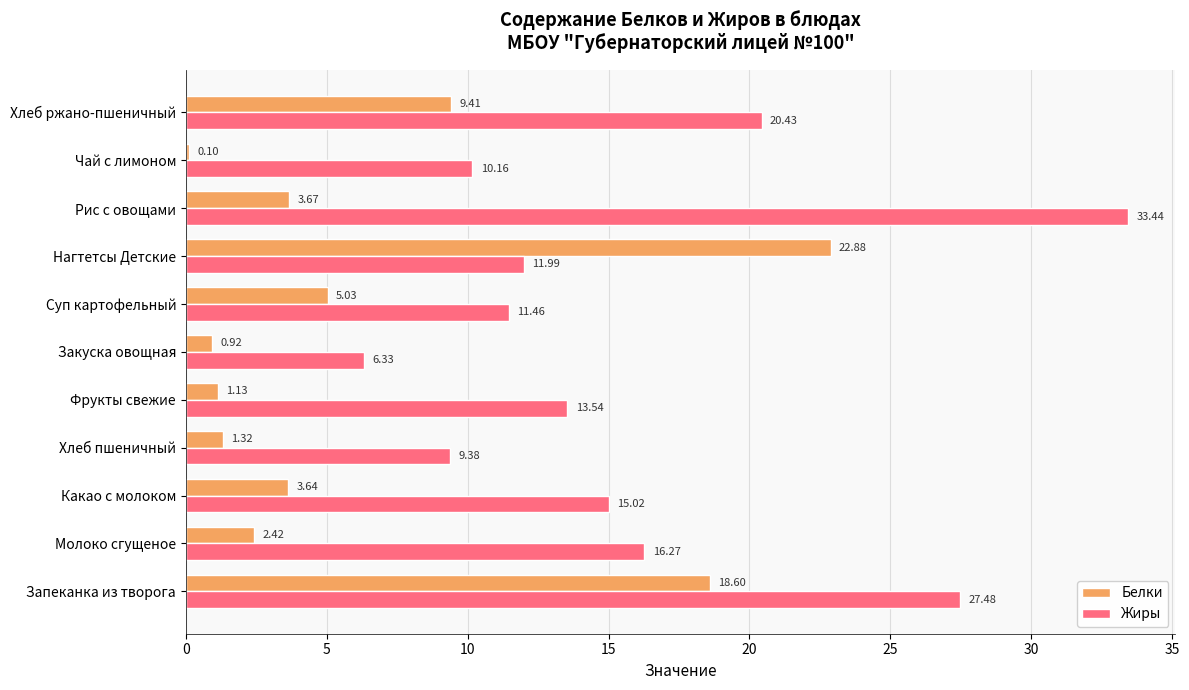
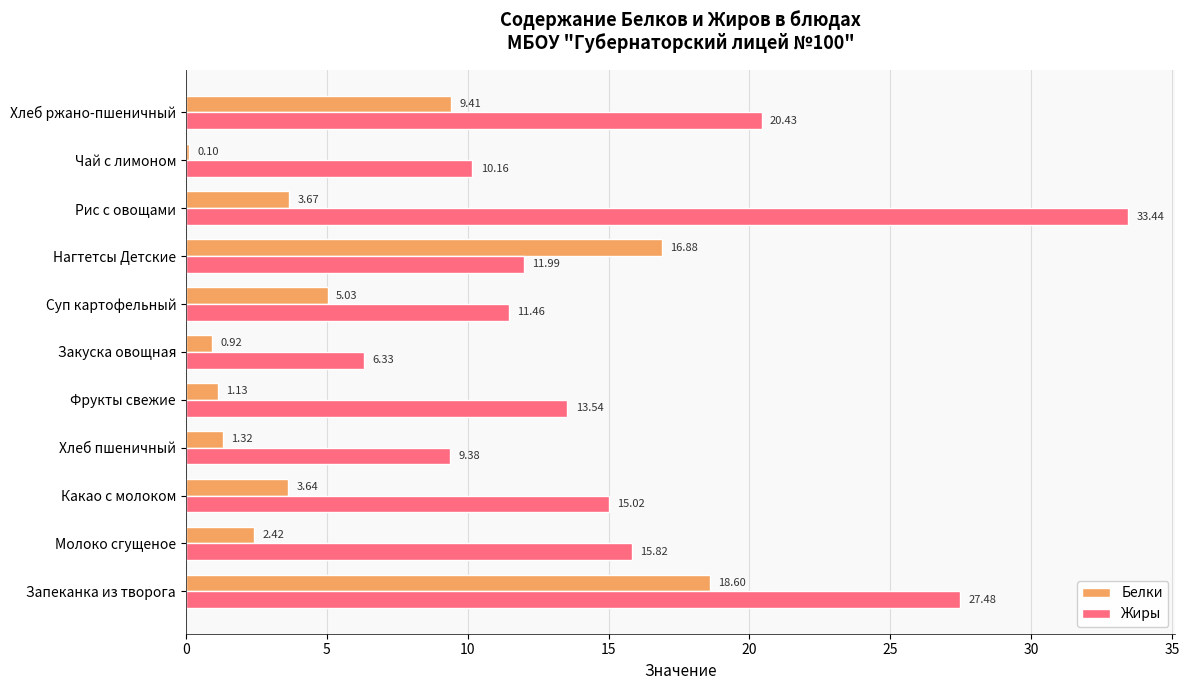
  {
    "Белки": {
      "Хлеб ржано-пшеничный": 9.41,
      "Чай с лимоном": 0.10,
      "Рис с овощами": 3.67,
-     "Нагтетсы Детские": 22.88,
+     "Нагтетсы Детские": 16.88,
      "Суп картофельный": 5.03,
      "Закуска овощная": 0.92,
      "Фрукты свежие": 1.13,
      "Хлеб пшеничный": 1.32,
      "Какао с молоком": 3.64,
      "Молоко сгущеное": 2.42,
      "Запеканка из творога": 18.60
    },
    "Жиры": {
      "Хлеб ржано-пшеничный": 20.43,
      "Чай с лимоном": 10.16,
      "Рис с овощами": 33.44,
      "Нагтетсы Детские": 11.99,
      "Суп картофельный": 11.46,
      "Закуска овощная": 6.33,
      "Фрукты свежие": 13.54,
      "Хлеб пшеничный": 9.38,
      "Какао с молоком": 15.02,
-     "Молоко сгущеное": 16.27,
+     "Молоко сгущеное": 15.82,
      "Запеканка из творога": 27.48
    }
  }
